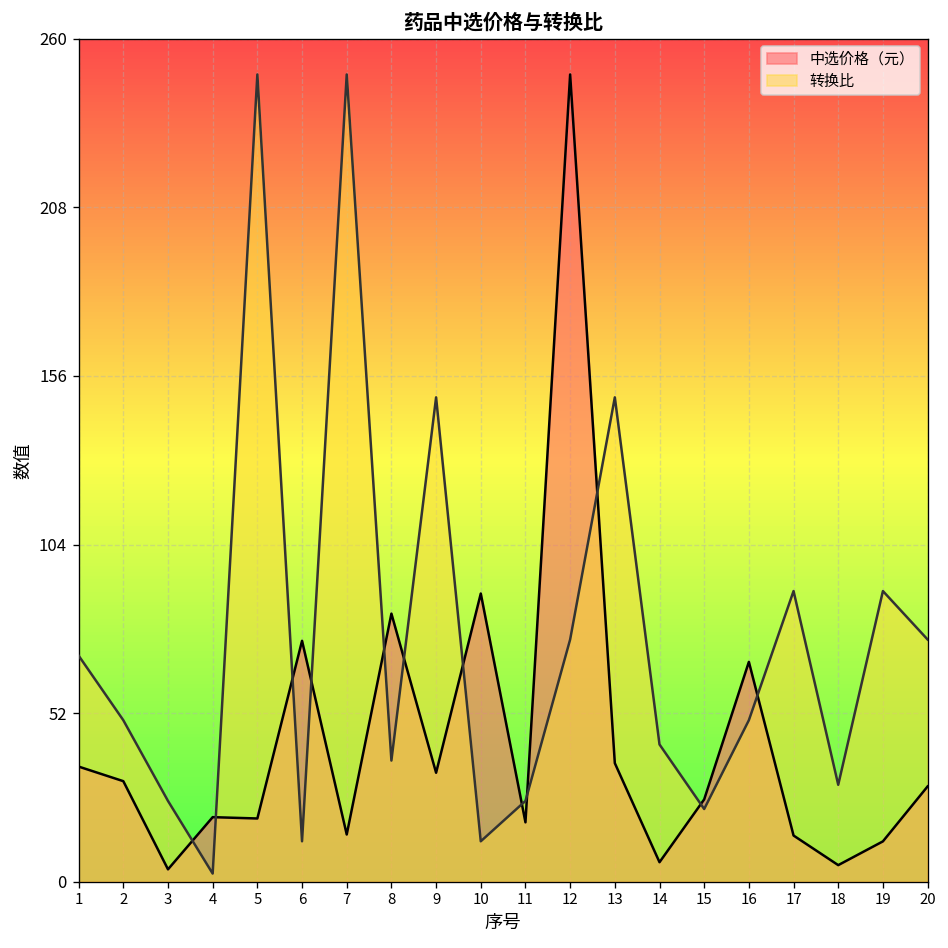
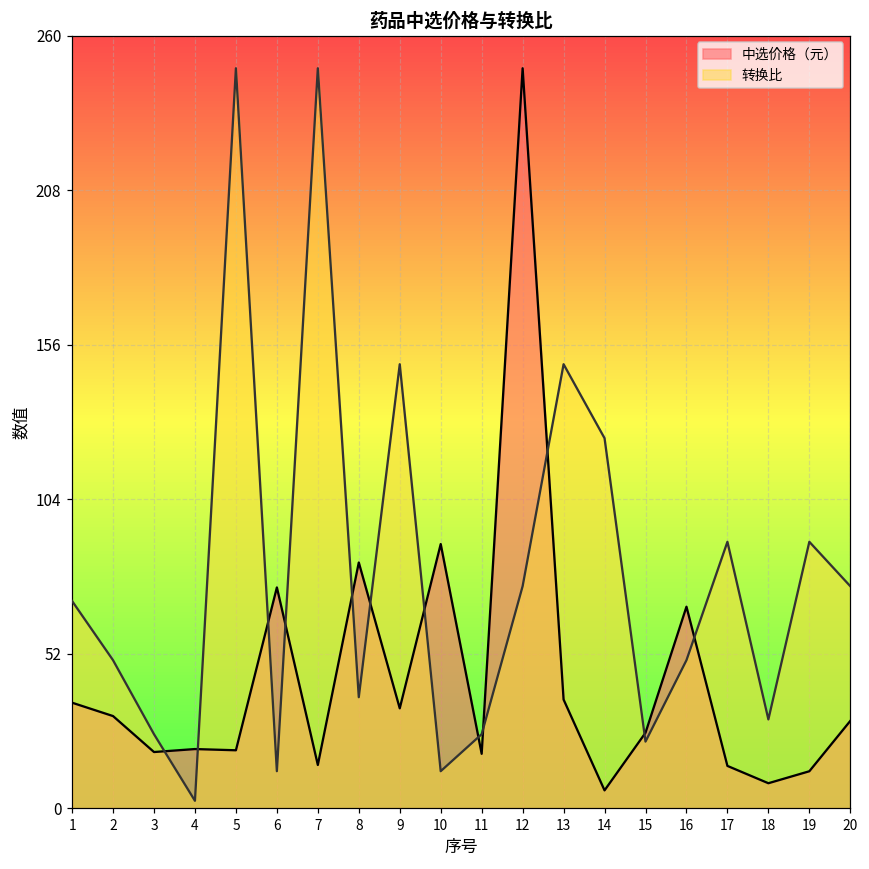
  {
    "中选价格（元）": {
      "1": 36,
      "2": 31,
-     "3": 4,
+     "3": 19,
      "4": 20,
      "5": 19,
      "6": 74,
      "7": 15,
      "8": 83,
      "9": 34,
      "10": 89,
      "11": 18,
      "12": 249,
      "13": 37,
      "14": 6,
      "15": 25,
      "16": 68,
      "17": 14,
-     "18": 5,
+     "18": 8,
      "19": 12,
      "20": 29
    },
    "转换比": {
      "1": 70,
      "2": 50,
      "3": 25,
      "4": 2,
      "5": 249,
      "6": 12,
      "7": 249,
      "8": 37,
      "9": 149,
      "10": 12,
      "11": 25,
      "12": 75,
      "13": 149,
-     "14": 42,
+     "14": 125,
      "15": 22,
      "16": 50,
      "17": 90,
      "18": 30,
      "19": 90,
      "20": 75
    }
  }
